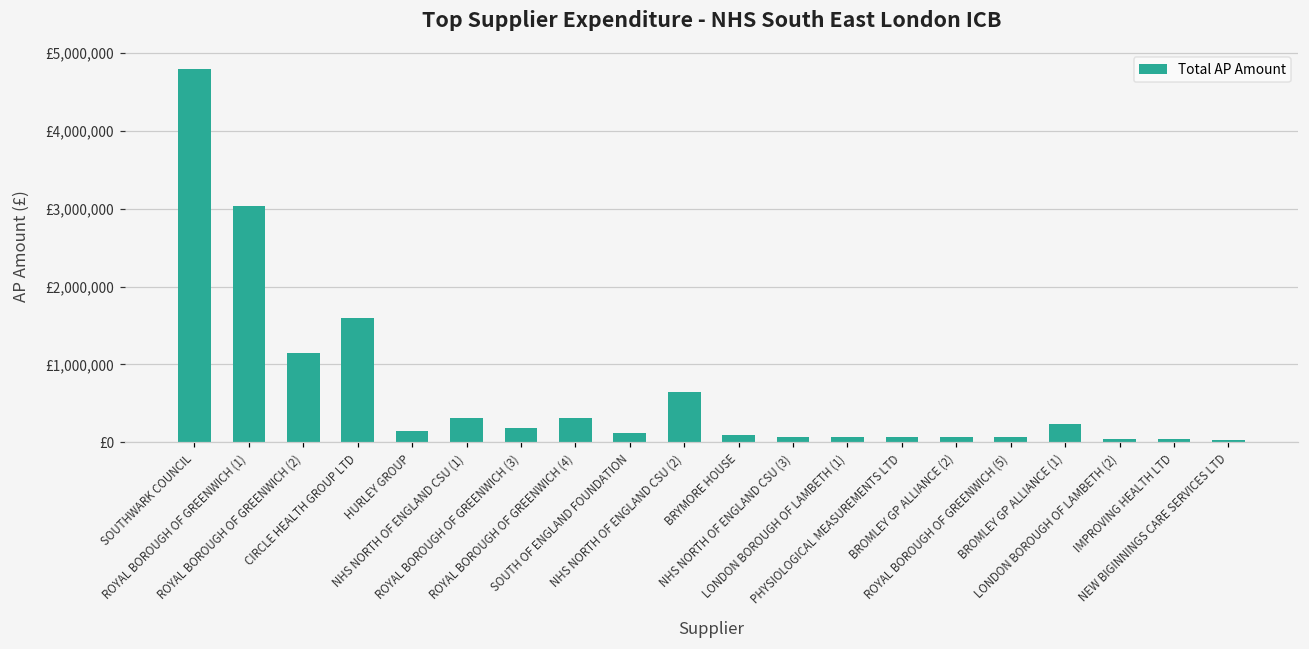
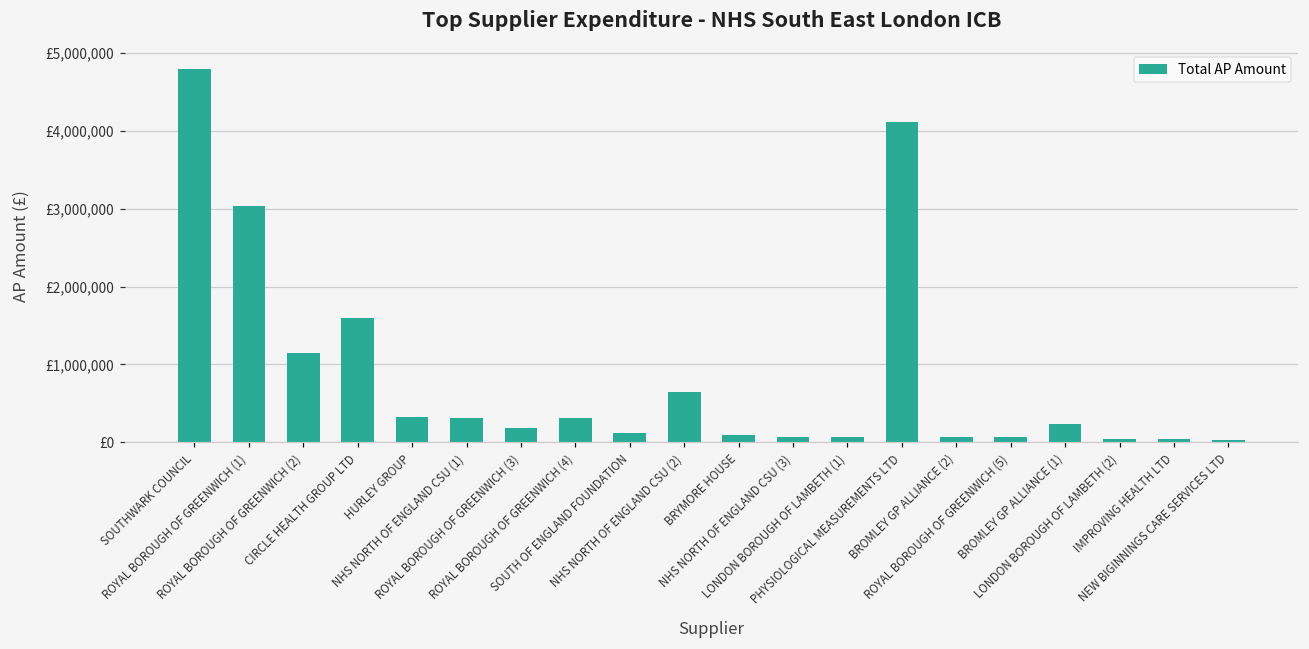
  {
    "SOUTHWARK COUNCIL": "£4,800,000",
    "ROYAL BOROUGH OF GREENWICH (1)": "£3,000,000",
    "ROYAL BOROUGH OF GREENWICH (2)": "£1,200,000",
    "CIRCLE HEALTH GROUP LTD": "£1,600,000",
-   "HURLEY GROUP": "£100,000",
+   "HURLEY GROUP": "£300,000",
    "NHS NORTH OF ENGLAND CSU (1)": "£300,000",
    "ROYAL BOROUGH OF GREENWICH (3)": "£200,000",
    "ROYAL BOROUGH OF GREENWICH (4)": "£300,000",
    "SOUTH OF ENGLAND FOUNDATION": "£100,000",
    "NHS NORTH OF ENGLAND CSU (2)": "£600,000",
    "BRYMORE HOUSE": "£100,000",
    "NHS NORTH OF ENGLAND CSU (3)": "£100,000",
    "LONDON BOROUGH OF LAMBETH (1)": "£100,000",
-   "PHYSIOLOGICAL MEASUREMENTS LTD": "£100,000",
+   "PHYSIOLOGICAL MEASUREMENTS LTD": "£4,100,000",
    "BROMLEY GP ALLIANCE (2)": "£100,000",
    "ROYAL BOROUGH OF GREENWICH (5)": "£100,000",
    "BROMLEY GP ALLIANCE (1)": "£200,000",
    "LONDON BOROUGH OF LAMBETH (2)": "£0",
    "IMPROVING HEALTH LTD": "£0"
  }
